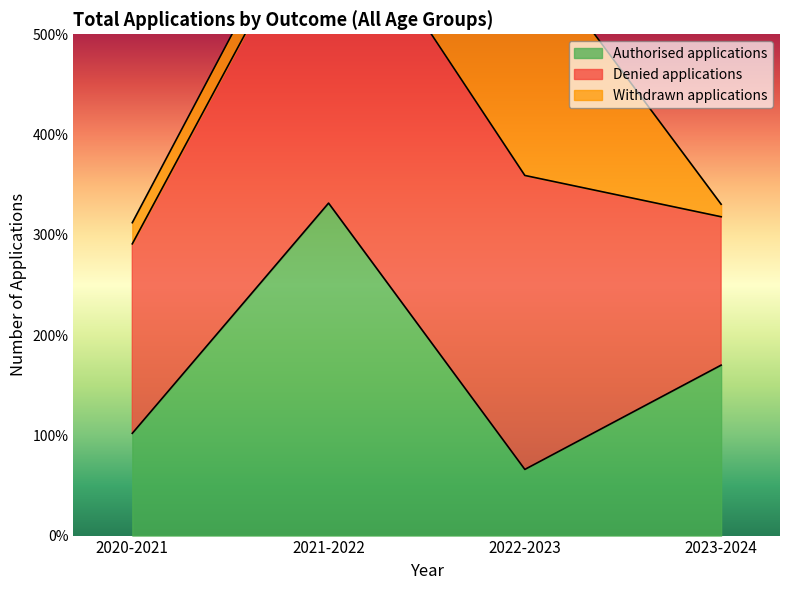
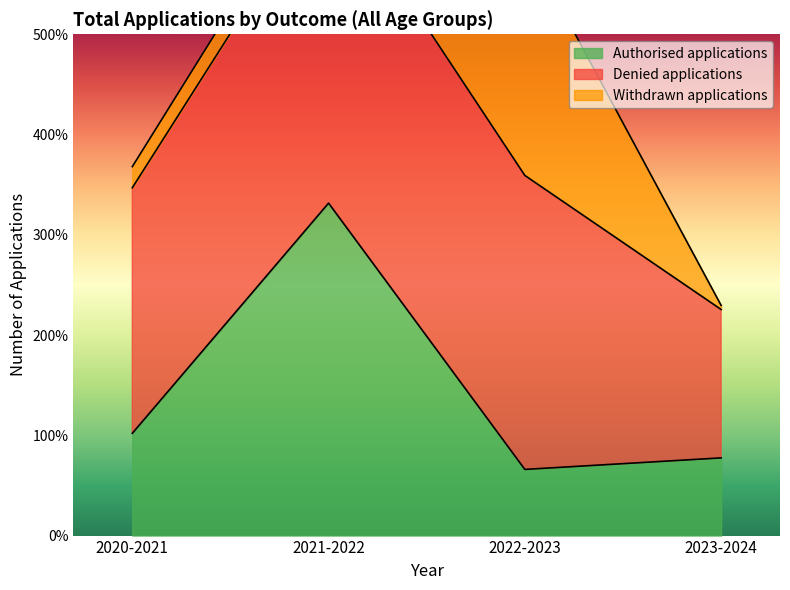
  {
    "Authorised applications": {
      "2020-2021": "102%",
      "2021-2022": "332%",
      "2022-2023": "66%",
-     "2023-2024": "170%"
+     "2023-2024": "78%"
    },
    "Denied applications": {
-     "2020-2021": "189%",
+     "2020-2021": "245%",
      "2022-2023": "293%",
      "2023-2024": "148%"
    },
    "Withdrawn applications": {
      "2020-2021": "21%",
-     "2023-2024": "13%"
+     "2023-2024": "4%"
    }
  }
